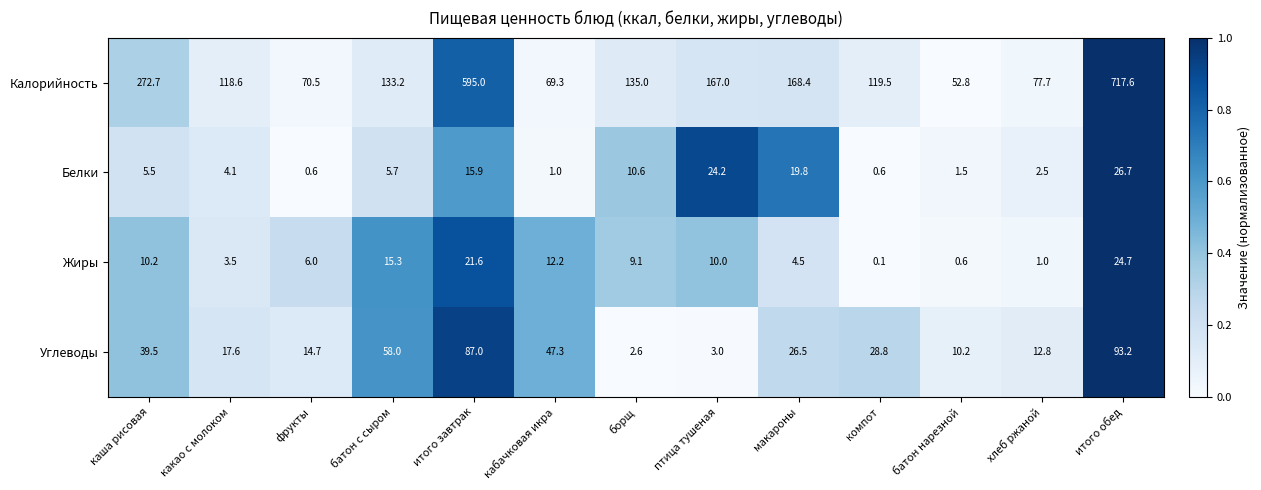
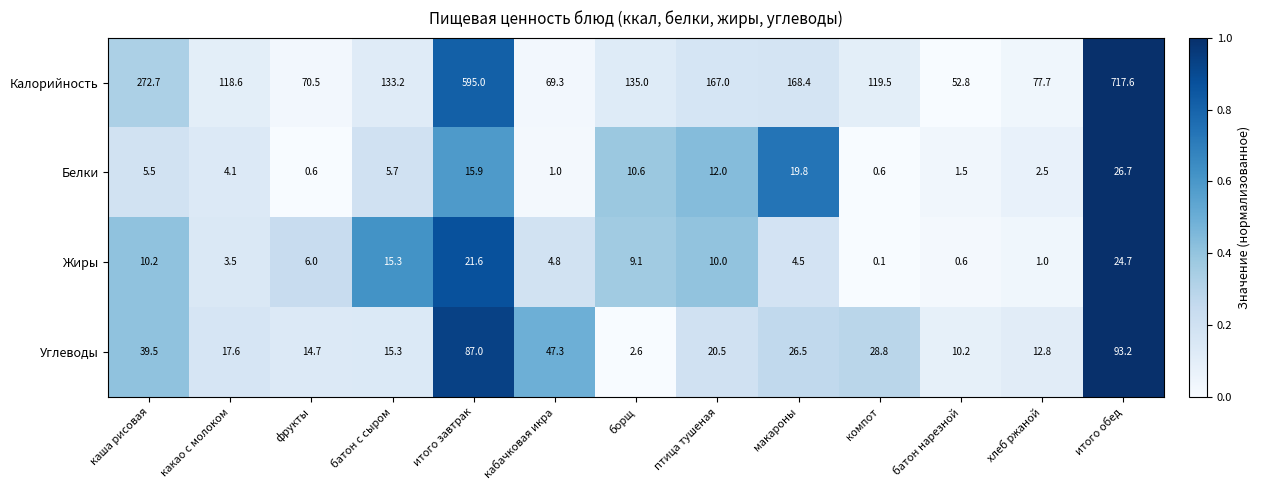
  {
    "Калорийность": {
      "каша рисовая": 272.7,
      "какао с молоком": 118.6,
      "фрукты": 70.5,
      "батон с сыром": 133.2,
      "итого завтрак": 595.0,
      "кабачковая икра": 69.3,
      "борщ": 135.0,
      "птица тушеная": 167.0,
      "макароны": 168.4,
      "компот": 119.5,
      "батон нарезной": 52.8,
      "хлеб ржаной": 77.7,
      "итого обед": 717.6
    },
    "Белки": {
      "каша рисовая": 5.5,
      "какао с молоком": 4.1,
      "фрукты": 0.6,
      "батон с сыром": 5.7,
      "итого завтрак": 15.9,
      "кабачковая икра": 1.0,
      "борщ": 10.6,
-     "птица тушеная": 24.2,
+     "птица тушеная": 12.0,
      "макароны": 19.8,
      "компот": 0.6,
      "батон нарезной": 1.5,
      "хлеб ржаной": 2.5,
      "итого обед": 26.7
    },
    "Жиры": {
      "каша рисовая": 10.2,
      "какао с молоком": 3.5,
      "фрукты": 6.0,
      "батон с сыром": 15.3,
      "итого завтрак": 21.6,
-     "кабачковая икра": 12.2,
+     "кабачковая икра": 4.8,
      "борщ": 9.1,
      "птица тушеная": 10.0,
      "макароны": 4.5,
      "компот": 0.1,
      "батон нарезной": 0.6,
      "хлеб ржаной": 1.0,
      "итого обед": 24.7
    },
    "Углеводы": {
      "каша рисовая": 39.5,
      "какао с молоком": 17.6,
      "фрукты": 14.7,
-     "батон с сыром": 58.0,
+     "батон с сыром": 15.3,
      "итого завтрак": 87.0,
      "кабачковая икра": 47.3,
      "борщ": 2.6,
-     "птица тушеная": 3.0,
+     "птица тушеная": 20.5,
      "макароны": 26.5,
      "компот": 28.8,
      "батон нарезной": 10.2,
      "хлеб ржаной": 12.8,
      "итого обед": 93.2
    }
  }
